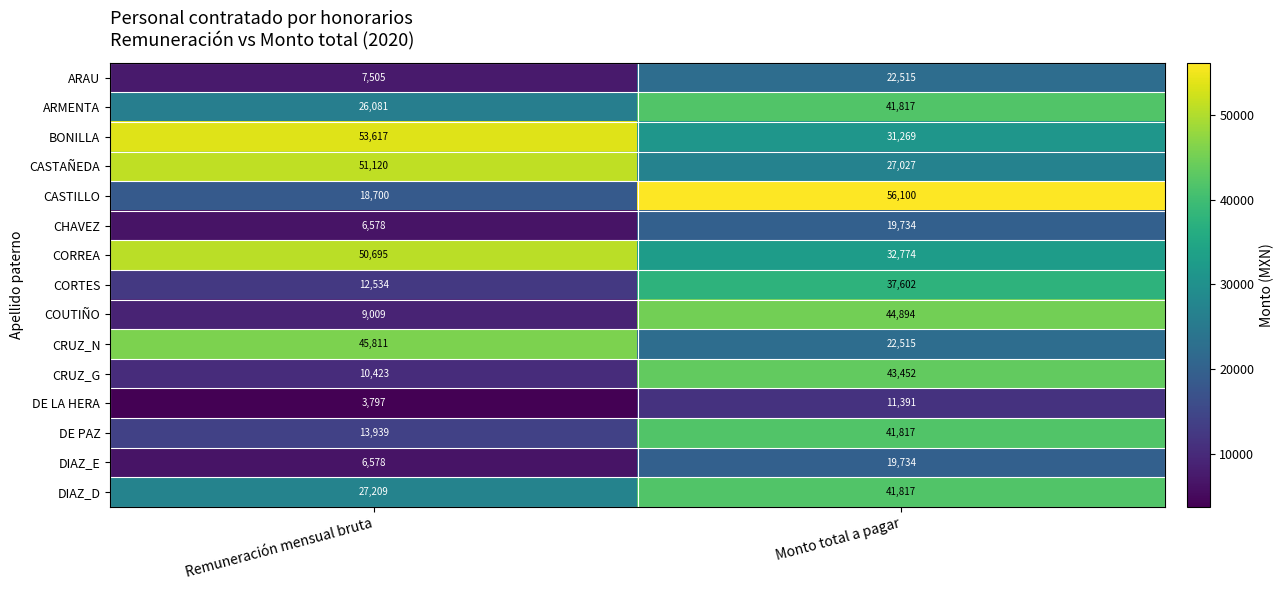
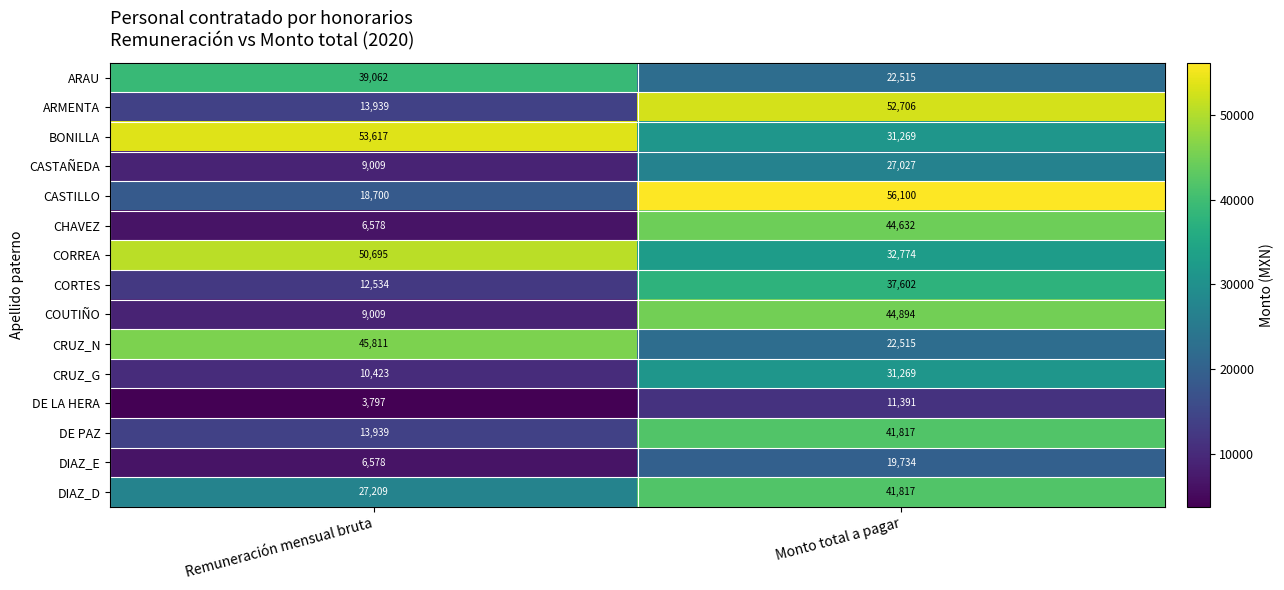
  {
    "ARAU": {
-     "Remuneración mensual bruta": "7,505",
+     "Remuneración mensual bruta": "39,062",
      "Monto total a pagar": "22,515"
    },
    "ARMENTA": {
-     "Remuneración mensual bruta": "26,081",
-     "Monto total a pagar": "41,817"
+     "Remuneración mensual bruta": "13,939",
+     "Monto total a pagar": "52,706"
    },
    "BONILLA": {
      "Remuneración mensual bruta": "53,617",
      "Monto total a pagar": "31,269"
    },
    "CASTAÑEDA": {
-     "Remuneración mensual bruta": "51,120",
+     "Remuneración mensual bruta": "9,009",
      "Monto total a pagar": "27,027"
    },
    "CASTILLO": {
      "Remuneración mensual bruta": "18,700",
      "Monto total a pagar": "56,100"
    },
    "CHAVEZ": {
      "Remuneración mensual bruta": "6,578",
-     "Monto total a pagar": "19,734"
+     "Monto total a pagar": "44,632"
    },
    "CORREA": {
      "Remuneración mensual bruta": "50,695",
      "Monto total a pagar": "32,774"
    },
    "CORTES": {
      "Remuneración mensual bruta": "12,534",
      "Monto total a pagar": "37,602"
    },
    "COUTIÑO": {
      "Remuneración mensual bruta": "9,009",
      "Monto total a pagar": "44,894"
    },
    "CRUZ_N": {
      "Remuneración mensual bruta": "45,811",
      "Monto total a pagar": "22,515"
    },
    "CRUZ_G": {
      "Remuneración mensual bruta": "10,423",
-     "Monto total a pagar": "43,452"
+     "Monto total a pagar": "31,269"
    },
    "DE LA HERA": {
      "Remuneración mensual bruta": "3,797",
      "Monto total a pagar": "11,391"
    },
    "DE PAZ": {
      "Remuneración mensual bruta": "13,939",
      "Monto total a pagar": "41,817"
    },
    "DIAZ_E": {
      "Remuneración mensual bruta": "6,578",
      "Monto total a pagar": "19,734"
    },
    "DIAZ_D": {
      "Remuneración mensual bruta": "27,209",
      "Monto total a pagar": "41,817"
    }
  }
